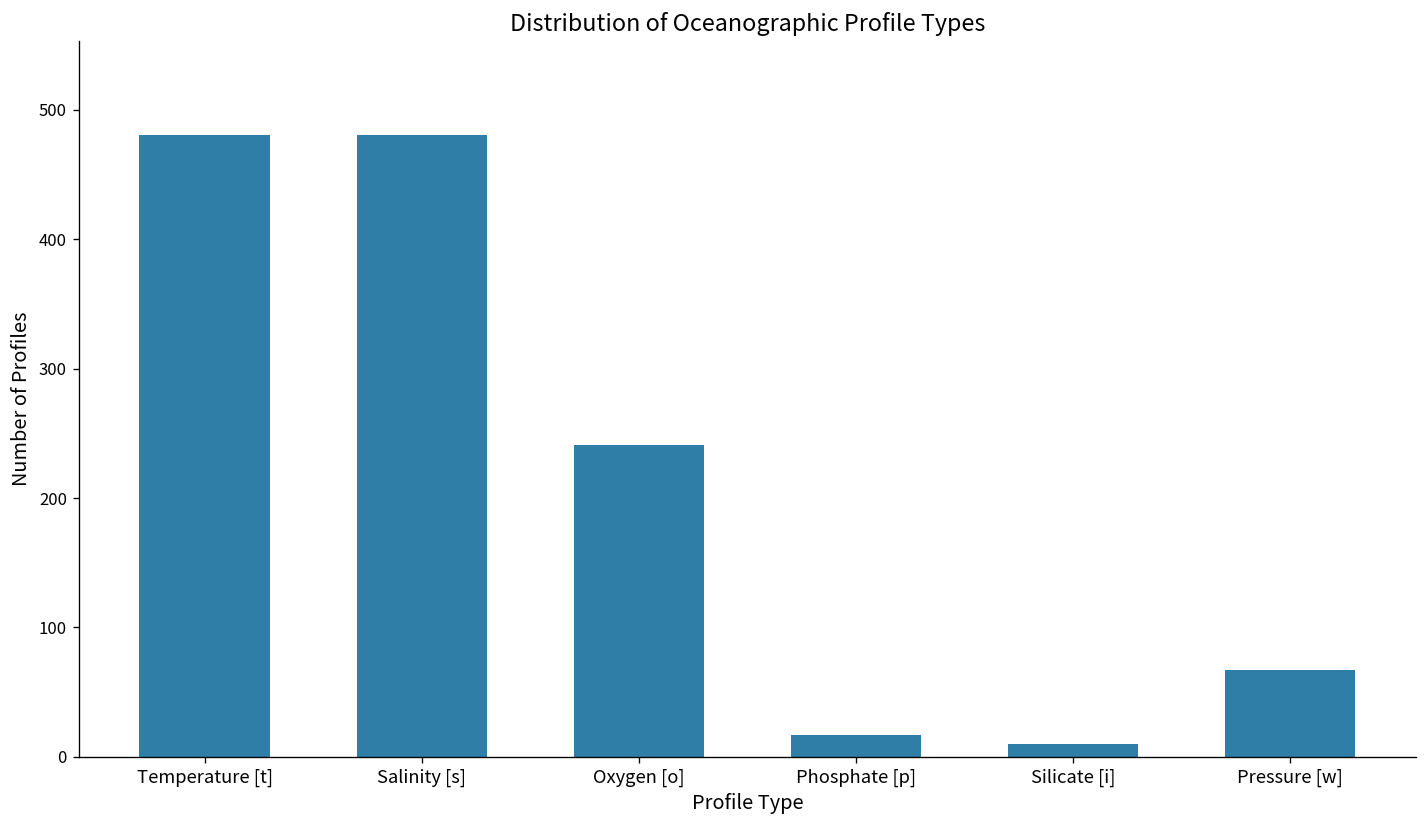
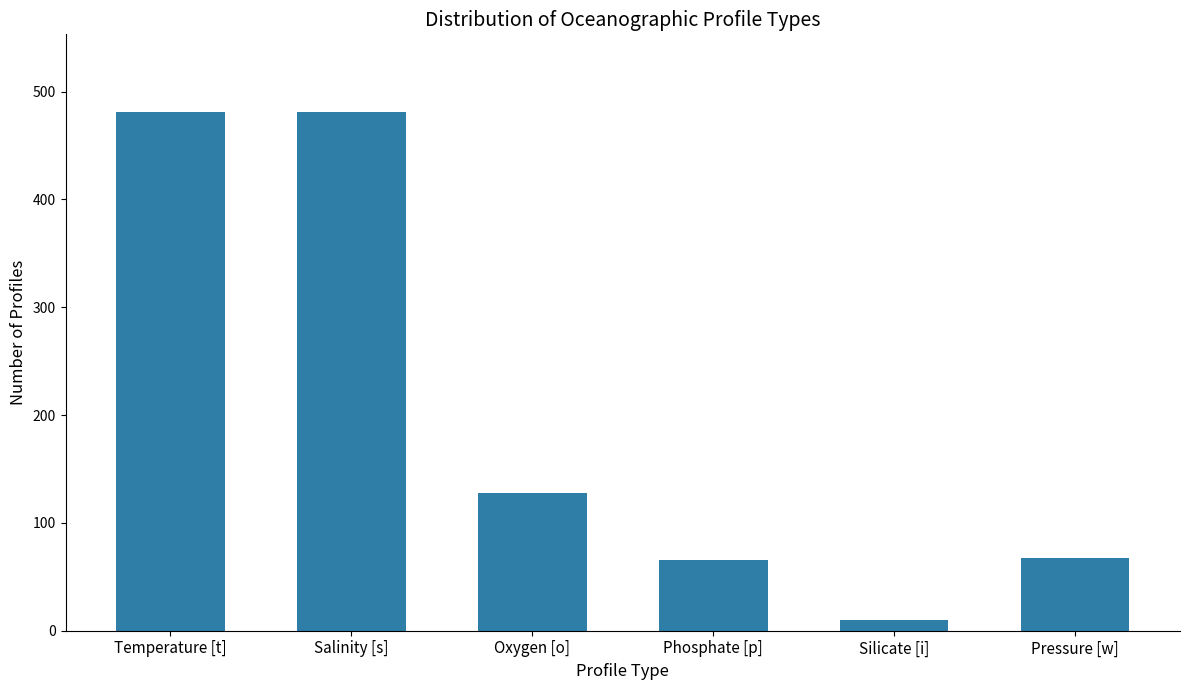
  {
    "Temperature [t]": 481,
    "Salinity [s]": 481,
-   "Oxygen [o]": 241,
-   "Phosphate [p]": 17,
+   "Oxygen [o]": 128,
+   "Phosphate [p]": 66,
    "Silicate [i]": 10,
    "Pressure [w]": 67
  }
